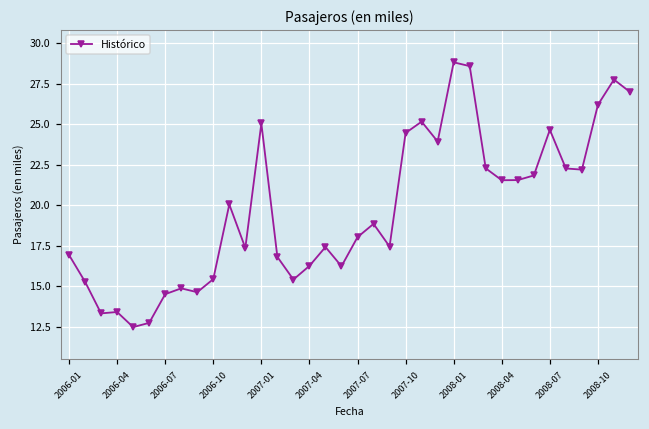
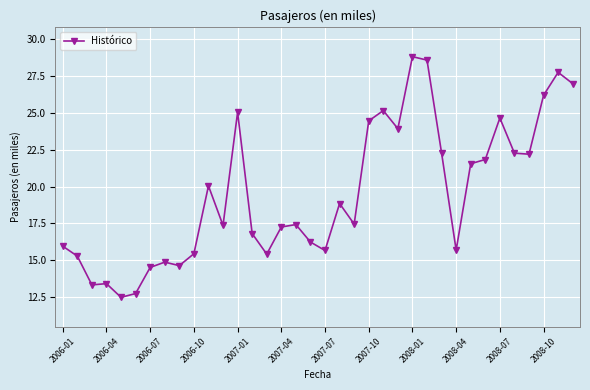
  {
-   "2006-01": 16.9,
+   "2006-01": 16.0,
    "2006-04": 13.4,
    "2006-07": 14.5,
    "2006-10": 15.4,
    "2007-01": 25.1,
-   "2007-04": 16.3,
-   "2007-07": 18.0,
+   "2007-04": 17.3,
+   "2007-07": 15.7,
    "2007-10": 24.5,
    "2008-01": 28.8,
-   "2008-04": 21.6,
+   "2008-04": 15.7,
    "2008-07": 24.7,
    "2008-10": 26.2
  }
